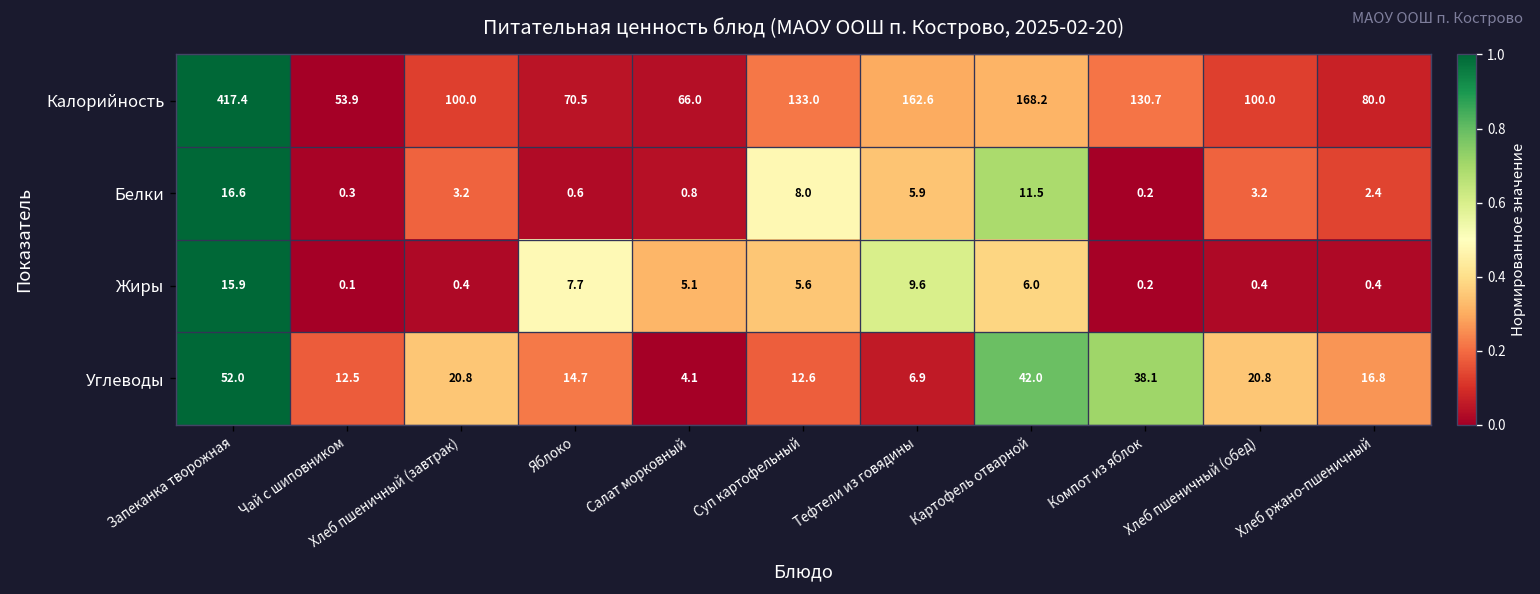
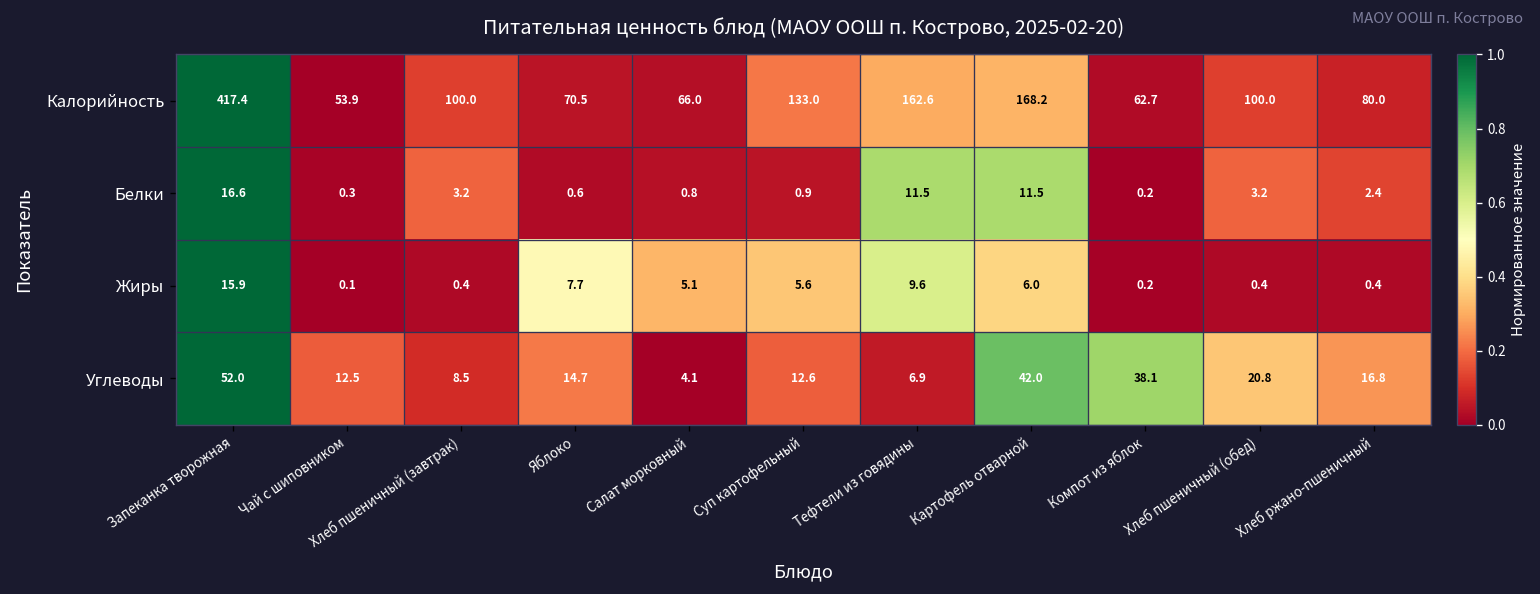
  {
    "Калорийность": {
      "Запеканка творожная": 417.4,
      "Чай с шиповником": 53.9,
      "Хлеб пшеничный (завтрак)": 100.0,
      "Яблоко": 70.5,
      "Салат морковный": 66.0,
      "Суп картофельный": 133.0,
      "Тефтели из говядины": 162.6,
      "Картофель отварной": 168.2,
-     "Компот из яблок": 130.7,
+     "Компот из яблок": 62.7,
      "Хлеб пшеничный (обед)": 100.0,
      "Хлеб ржано-пшеничный": 80.0
    },
    "Белки": {
      "Запеканка творожная": 16.6,
      "Чай с шиповником": 0.3,
      "Хлеб пшеничный (завтрак)": 3.2,
      "Яблоко": 0.6,
      "Салат морковный": 0.8,
-     "Суп картофельный": 8.0,
-     "Тефтели из говядины": 5.9,
+     "Суп картофельный": 0.9,
+     "Тефтели из говядины": 11.5,
      "Картофель отварной": 11.5,
      "Компот из яблок": 0.2,
      "Хлеб пшеничный (обед)": 3.2,
      "Хлеб ржано-пшеничный": 2.4
    },
    "Жиры": {
      "Запеканка творожная": 15.9,
      "Чай с шиповником": 0.1,
      "Хлеб пшеничный (завтрак)": 0.4,
      "Яблоко": 7.7,
      "Салат морковный": 5.1,
      "Суп картофельный": 5.6,
      "Тефтели из говядины": 9.6,
      "Картофель отварной": 6.0,
      "Компот из яблок": 0.2,
      "Хлеб пшеничный (обед)": 0.4,
      "Хлеб ржано-пшеничный": 0.4
    },
    "Углеводы": {
      "Запеканка творожная": 52.0,
      "Чай с шиповником": 12.5,
-     "Хлеб пшеничный (завтрак)": 20.8,
+     "Хлеб пшеничный (завтрак)": 8.5,
      "Яблоко": 14.7,
      "Салат морковный": 4.1,
      "Суп картофельный": 12.6,
      "Тефтели из говядины": 6.9,
      "Картофель отварной": 42.0,
      "Компот из яблок": 38.1,
      "Хлеб пшеничный (обед)": 20.8,
      "Хлеб ржано-пшеничный": 16.8
    }
  }
